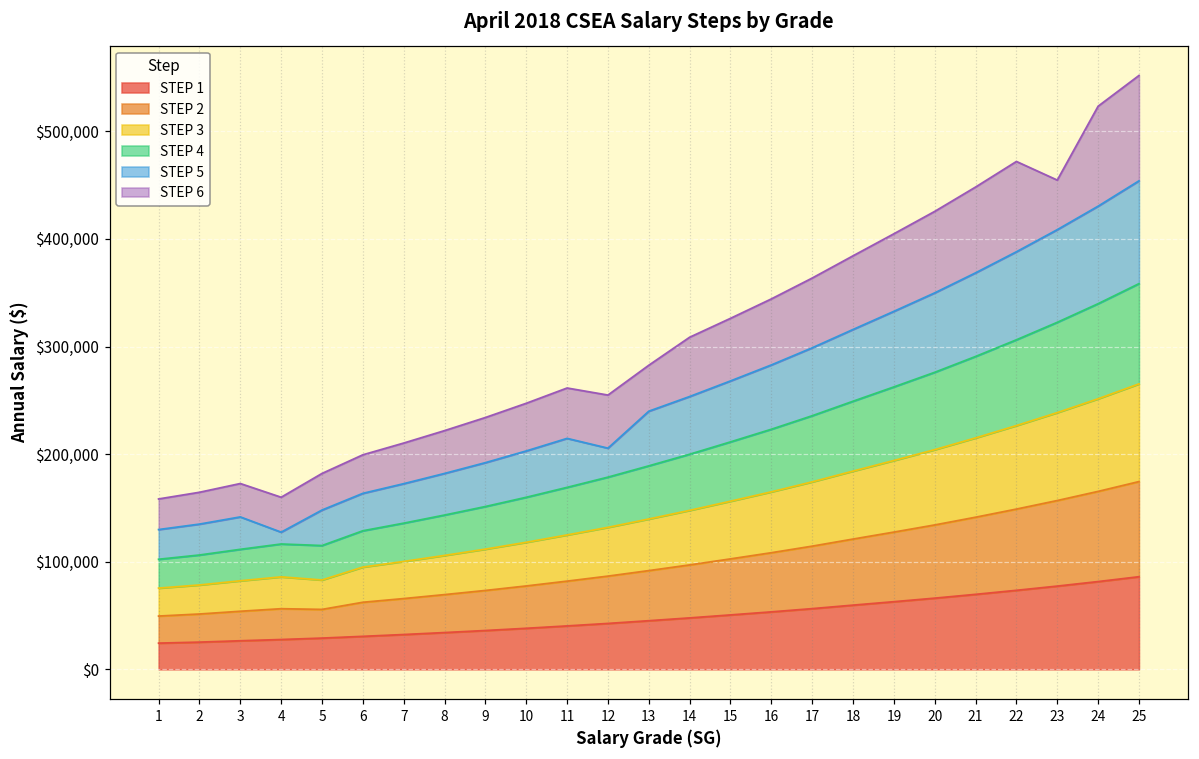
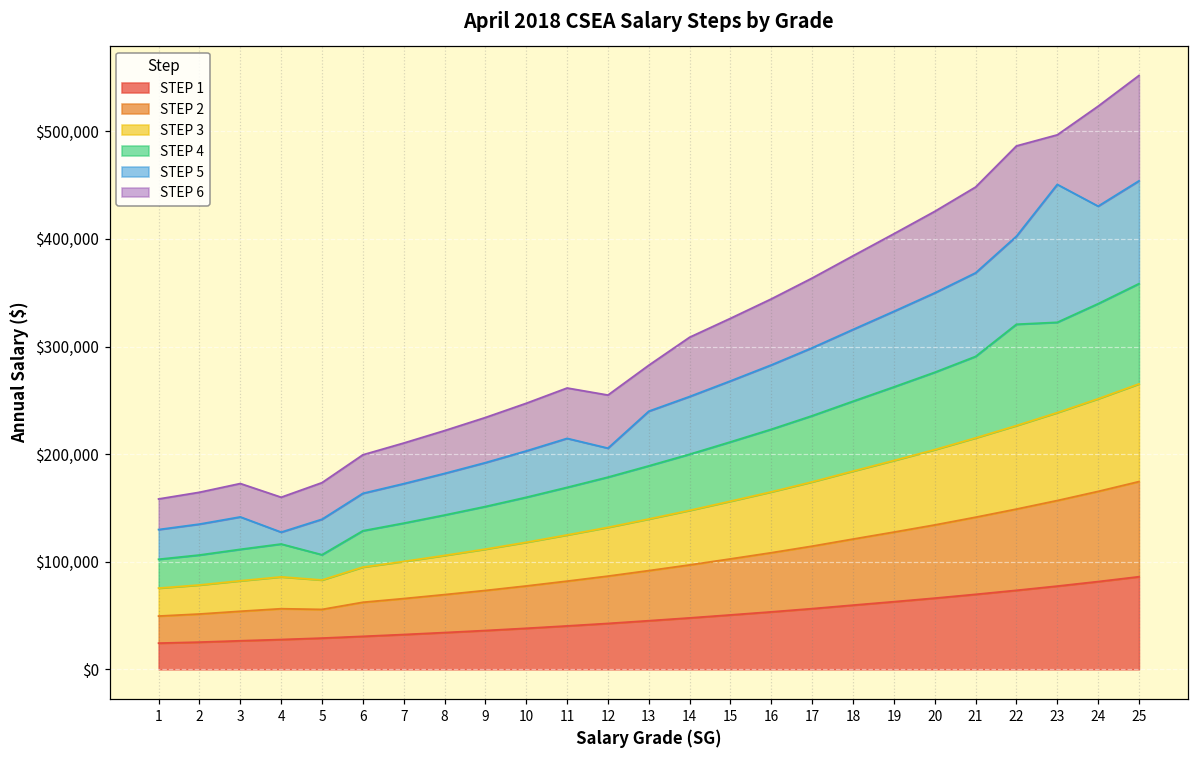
  {
    "STEP 3": {
      "1": "$30,000",
      "2": "$30,000",
      "3": "$30,000",
      "4": "$30,000",
      "5": "$30,000",
      "6": "$30,000",
      "7": "$30,000",
      "8": "$40,000",
      "9": "$40,000",
      "10": "$40,000",
      "11": "$40,000",
      "12": "$50,000",
      "13": "$50,000",
      "14": "$50,000",
      "15": "$50,000",
      "16": "$60,000",
      "17": "$60,000",
      "18": "$60,000",
      "19": "$70,000",
      "20": "$70,000",
      "21": "$70,000",
      "22": "$80,000",
      "23": "$80,000",
      "24": "$90,000",
      "25": "$90,000"
    },
    "STEP 4": {
      "1": "$30,000",
      "2": "$30,000",
      "3": "$30,000",
      "4": "$30,000",
-     "5": "$30,000",
+     "5": "$20,000",
      "6": "$30,000",
      "7": "$40,000",
      "8": "$40,000",
      "9": "$40,000",
      "10": "$40,000",
      "11": "$40,000",
      "12": "$50,000",
      "13": "$50,000",
      "14": "$50,000",
      "15": "$60,000",
      "16": "$60,000",
      "17": "$60,000",
      "18": "$60,000",
      "19": "$70,000",
      "20": "$70,000",
      "21": "$80,000",
-     "22": "$80,000",
+     "22": "$90,000",
      "23": "$80,000",
      "24": "$90,000",
      "25": "$90,000"
    },
    "STEP 5": {
      "1": "$30,000",
      "2": "$30,000",
      "3": "$30,000",
      "4": "$10,000",
      "5": "$30,000",
      "6": "$30,000",
      "7": "$40,000",
      "8": "$40,000",
      "9": "$40,000",
      "10": "$40,000",
      "11": "$50,000",
      "12": "$30,000",
      "13": "$50,000",
      "14": "$50,000",
      "15": "$60,000",
      "16": "$60,000",
      "17": "$60,000",
      "18": "$70,000",
      "19": "$70,000",
      "20": "$70,000",
      "21": "$80,000",
      "22": "$80,000",
-     "23": "$90,000",
+     "23": "$130,000",
      "24": "$90,000",
      "25": "$100,000"
    },
    "STEP 6": {
      "1": "$30,000",
      "2": "$30,000",
      "3": "$30,000",
      "4": "$30,000",
      "5": "$30,000",
      "6": "$40,000",
      "7": "$40,000",
      "8": "$40,000",
      "9": "$40,000",
      "10": "$40,000",
      "11": "$50,000",
      "12": "$50,000",
      "13": "$40,000",
      "14": "$60,000",
      "15": "$60,000",
      "16": "$60,000",
      "17": "$60,000",
      "18": "$70,000",
      "19": "$70,000",
      "20": "$80,000",
      "21": "$80,000",
      "22": "$80,000",
      "23": "$50,000",
      "24": "$90,000",
      "25": "$100,000"
    }
  }
